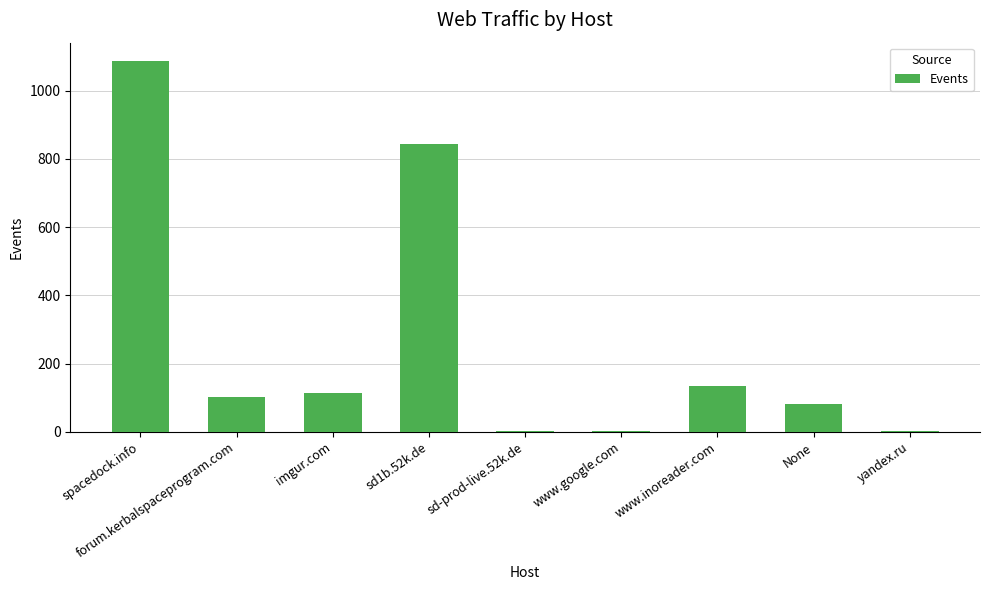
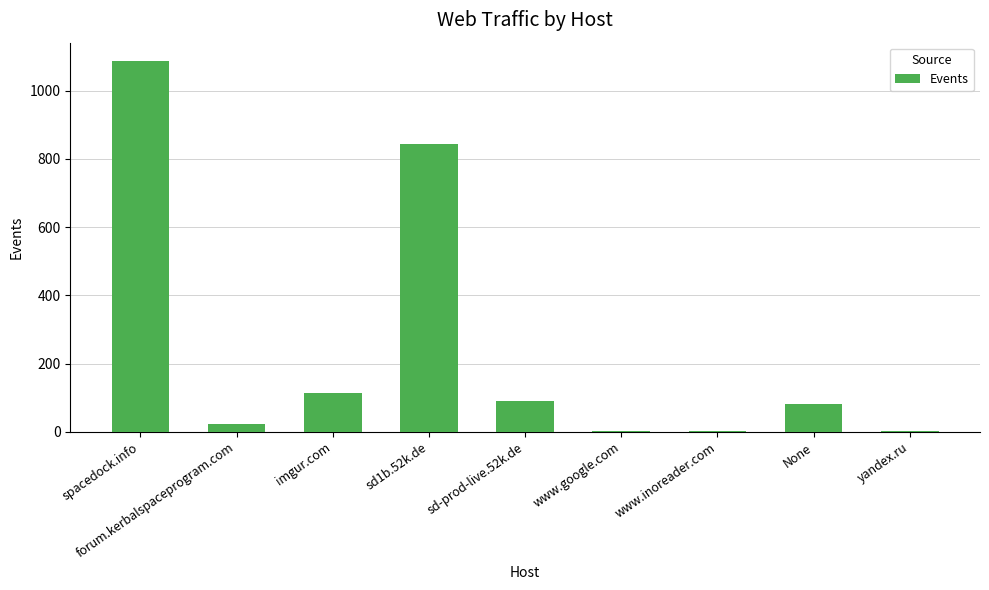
  {
    "spacedock.info": 1090,
-   "forum.kerbalspaceprogram.com": 100,
+   "forum.kerbalspaceprogram.com": 20,
    "imgur.com": 110,
    "sd1b.52k.de": 840,
-   "sd-prod-live.52k.de": 0,
-   "www.inoreader.com": 130,
+   "sd-prod-live.52k.de": 90,
+   "www.inoreader.com": 0,
    "None": 80
  }
